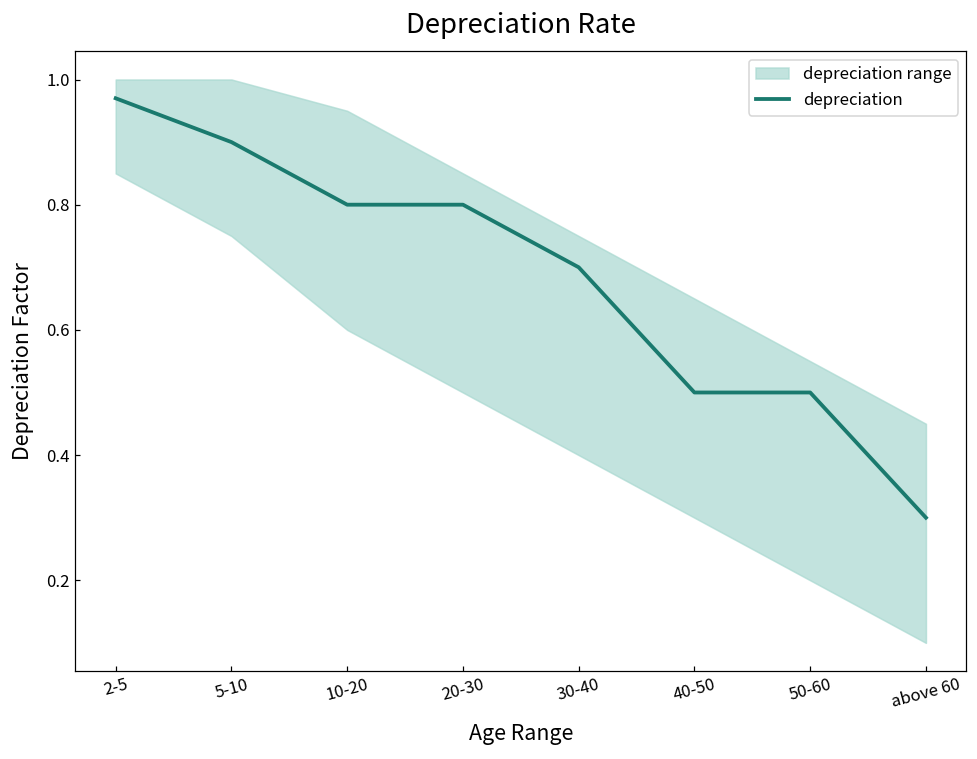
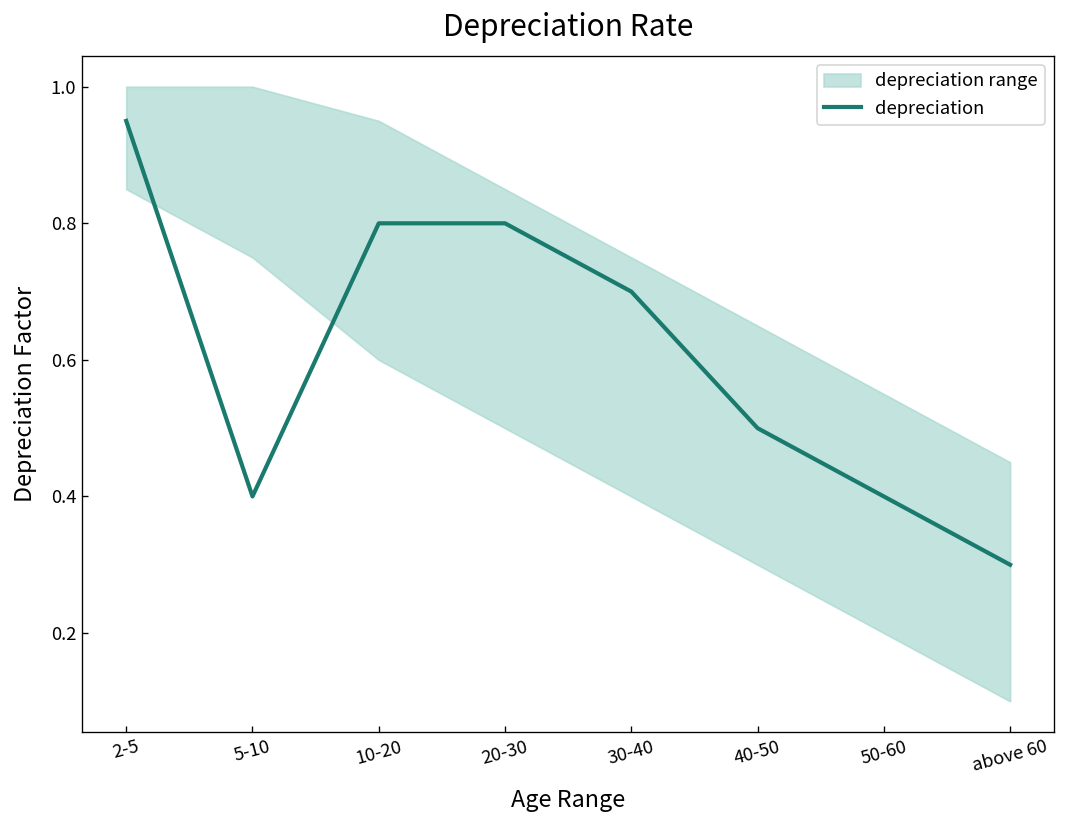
  {
    "depreciation": {
-     "2-5": 0.97,
-     "5-10": 0.9,
+     "2-5": 0.95,
+     "5-10": 0.4,
      "10-20": 0.80,
      "20-30": 0.80,
      "30-40": 0.70,
      "40-50": 0.50,
-     "50-60": 0.5,
+     "50-60": 0.4,
      "above 60": 0.30
    }
  }
